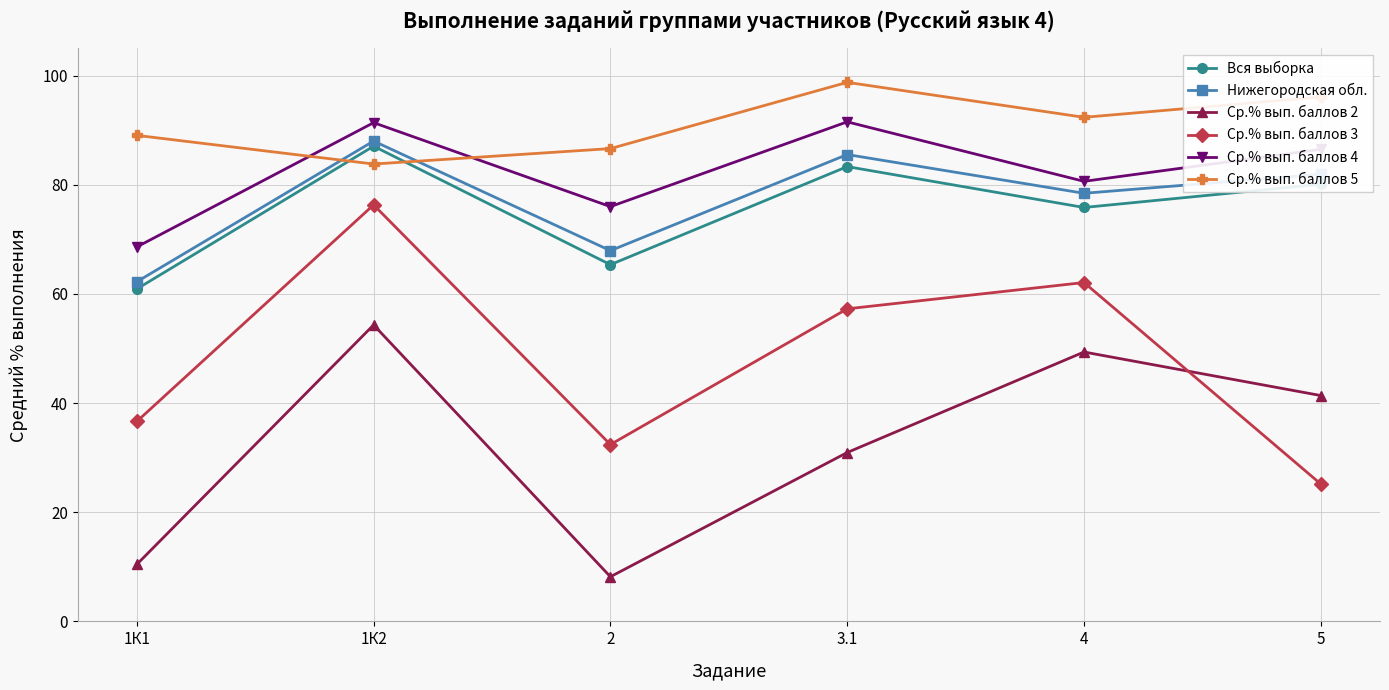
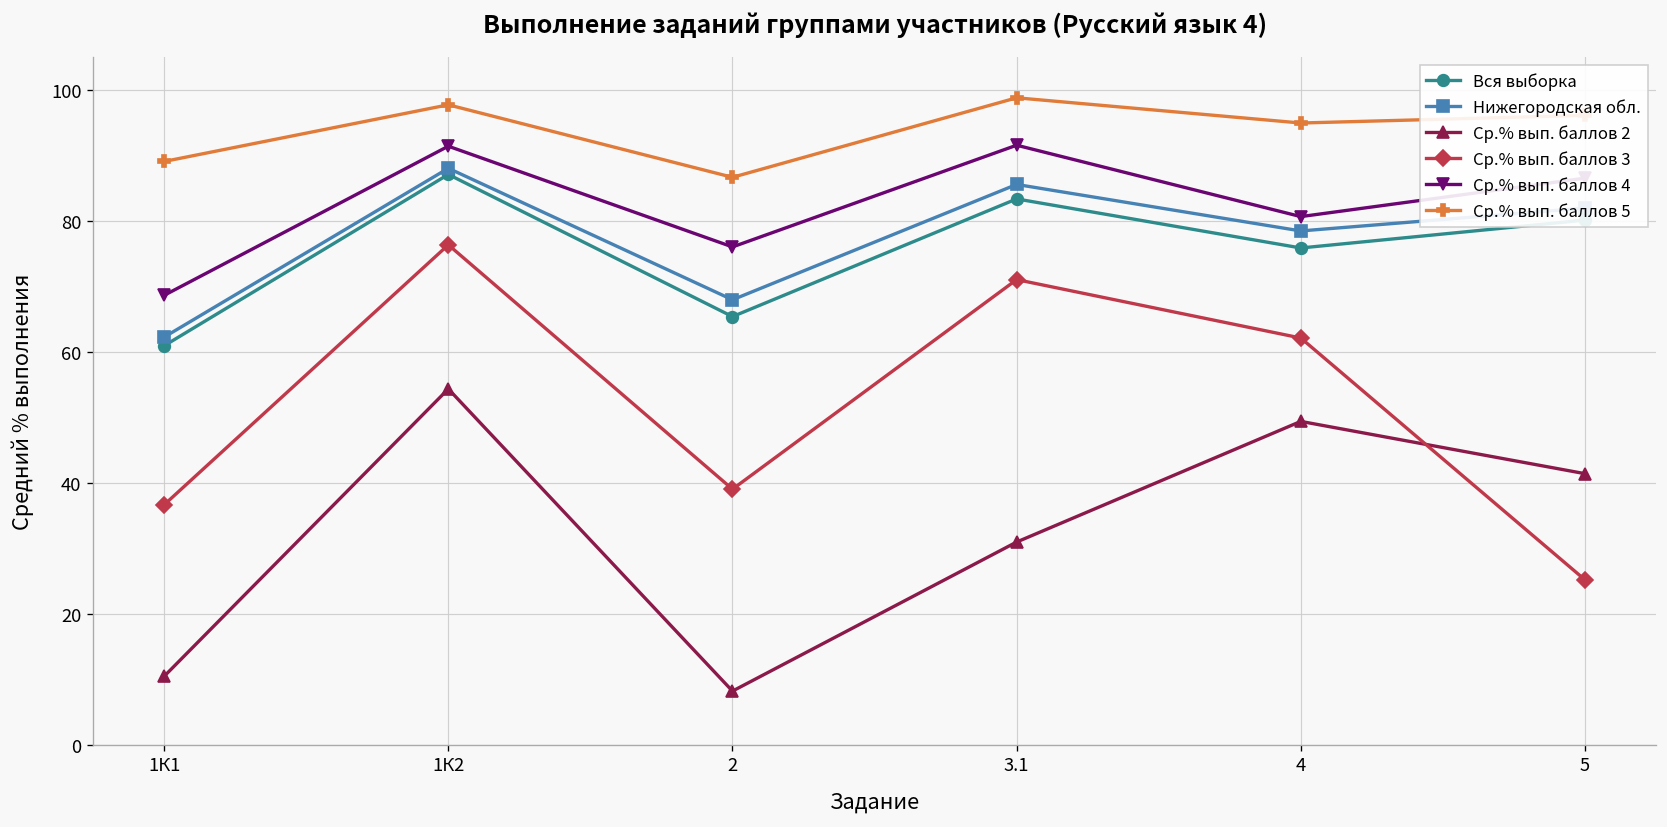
  {
    "Ср.% вып. баллов 3": {
      "1К1": 37,
      "1К2": 76,
-     "2": 32,
-     "3.1": 57,
+     "2": 39,
+     "3.1": 71,
      "4": 62,
      "5": 25
    },
    "Ср.% вып. баллов 5": {
      "1К1": 89,
-     "1К2": 84,
+     "1К2": 98,
      "2": 87,
      "3.1": 99,
-     "4": 92
+     "4": 95
    }
  }
